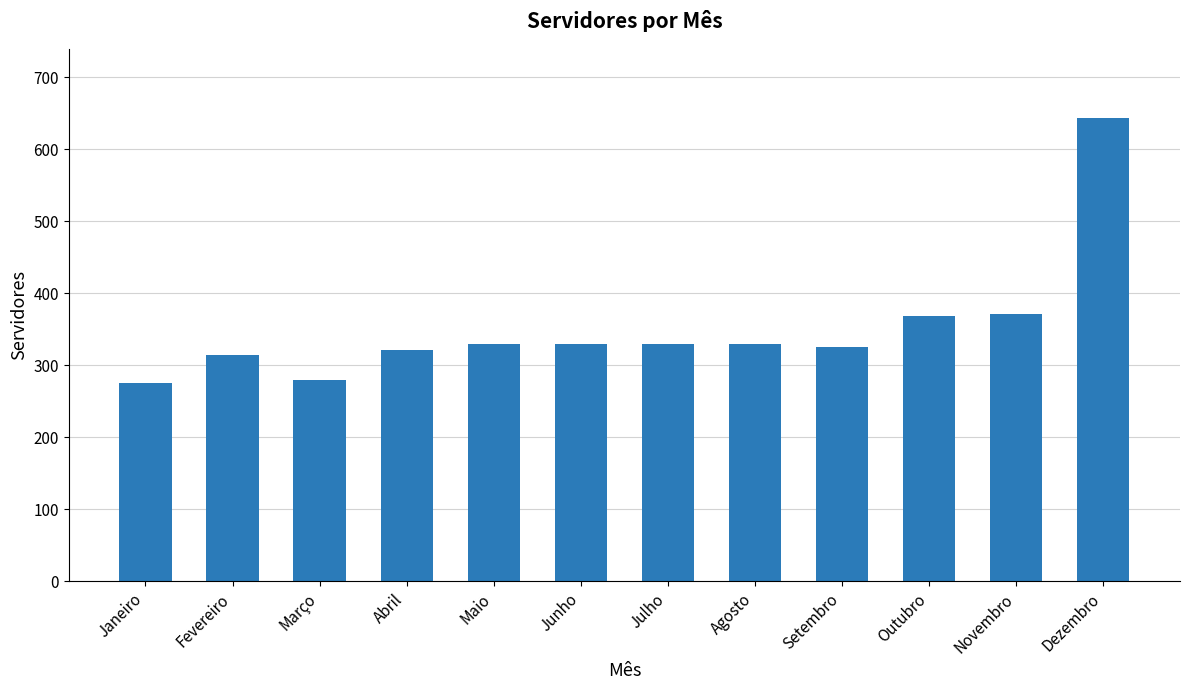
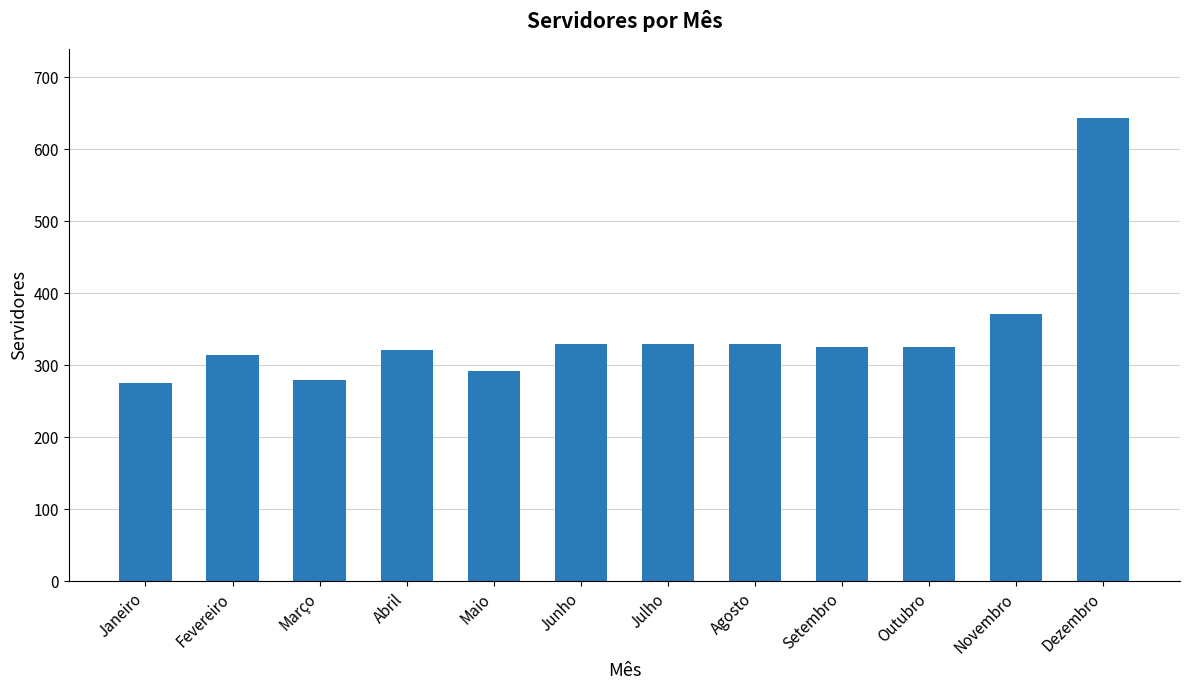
  {
    "Janeiro": 280,
    "Fevereiro": 310,
    "Março": 280,
    "Abril": 320,
-   "Maio": 330,
+   "Maio": 290,
    "Junho": 330,
    "Julho": 330,
    "Agosto": 330,
    "Setembro": 330,
-   "Outubro": 370,
+   "Outubro": 330,
    "Novembro": 370,
    "Dezembro": 640
  }
